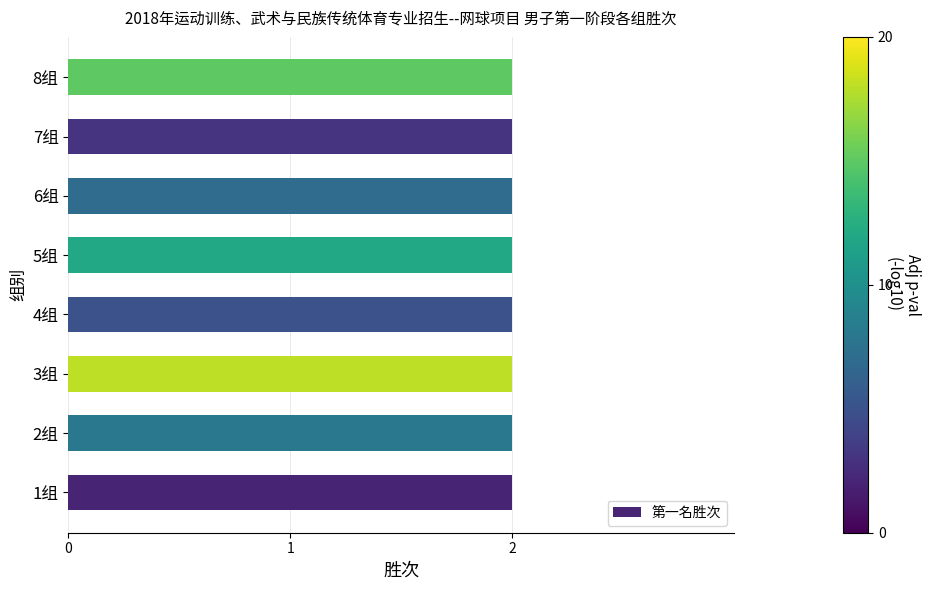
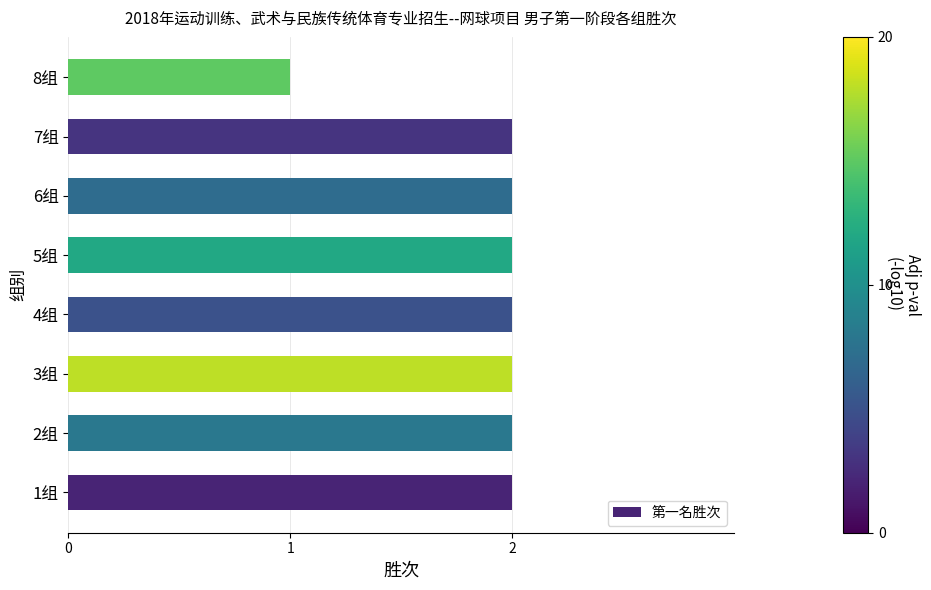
  {
-   "8组": 2,
+   "8组": 1,
    "7组": 2,
    "6组": 2,
    "5组": 2,
    "4组": 2,
    "3组": 2,
    "2组": 2,
    "1组": 2
  }
